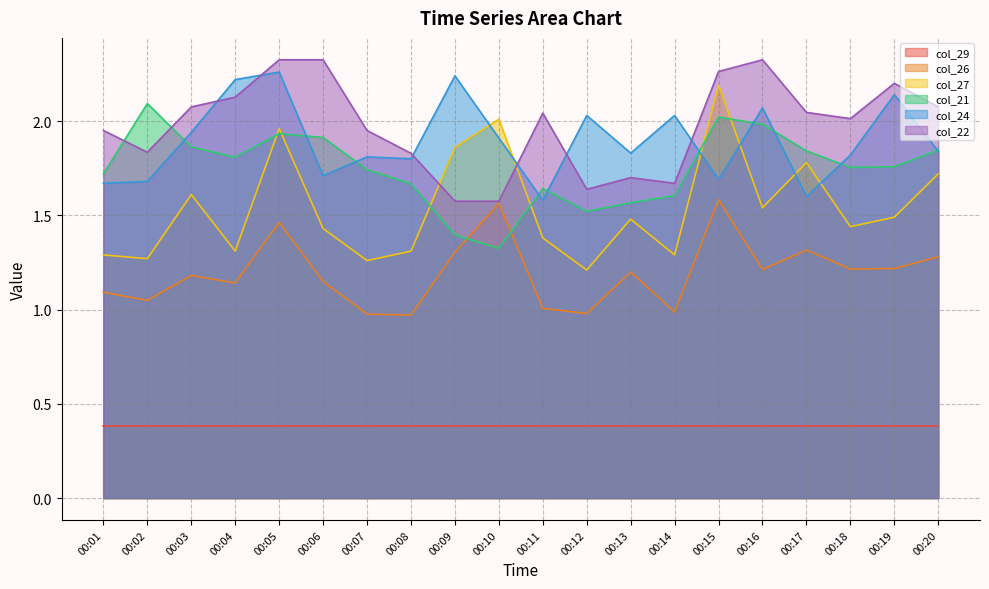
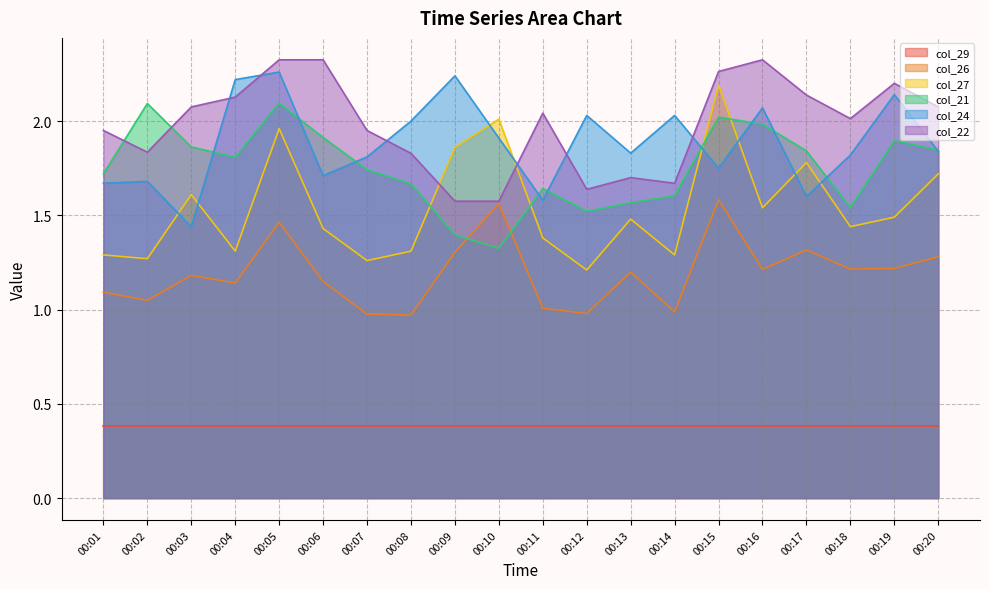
  {
    "col_21": {
      "00:01": 1.72,
      "00:02": 2.09,
      "00:03": 1.86,
      "00:04": 1.81,
-     "00:05": 1.93,
+     "00:05": 2.10,
      "00:06": 1.91,
      "00:07": 1.74,
      "00:08": 1.67,
      "00:09": 1.40,
      "00:10": 1.33,
      "00:11": 1.64,
      "00:12": 1.52,
      "00:13": 1.57,
      "00:14": 1.60,
      "00:15": 2.02,
      "00:16": 1.98,
      "00:17": 1.84,
-     "00:18": 1.75,
-     "00:19": 1.76
+     "00:18": 1.54,
+     "00:19": 1.90
    },
    "col_24": {
      "00:01": 1.67,
      "00:02": 1.68,
-     "00:03": 1.94,
+     "00:03": 1.44,
      "00:04": 2.22,
      "00:05": 2.26,
      "00:06": 1.71,
      "00:07": 1.81,
-     "00:08": 1.8,
+     "00:08": 2.0,
      "00:09": 2.24,
      "00:10": 1.91,
      "00:11": 1.58,
      "00:12": 2.03,
      "00:13": 1.83,
      "00:14": 2.03,
-     "00:15": 1.69,
+     "00:15": 1.75,
      "00:16": 2.07,
      "00:17": 1.60,
      "00:18": 1.82,
      "00:19": 2.14
    },
    "col_22": {
      "00:01": 1.95,
      "00:02": 1.84,
      "00:03": 2.08,
      "00:04": 2.13,
      "00:05": 2.33,
      "00:06": 2.33,
      "00:07": 1.95,
      "00:08": 1.83,
      "00:09": 1.58,
      "00:11": 2.04,
      "00:12": 1.64,
      "00:13": 1.70,
      "00:14": 1.67,
      "00:15": 2.26,
      "00:16": 2.33,
-     "00:17": 2.05,
+     "00:17": 2.14,
      "00:18": 2.01,
      "00:19": 2.20
    }
  }
